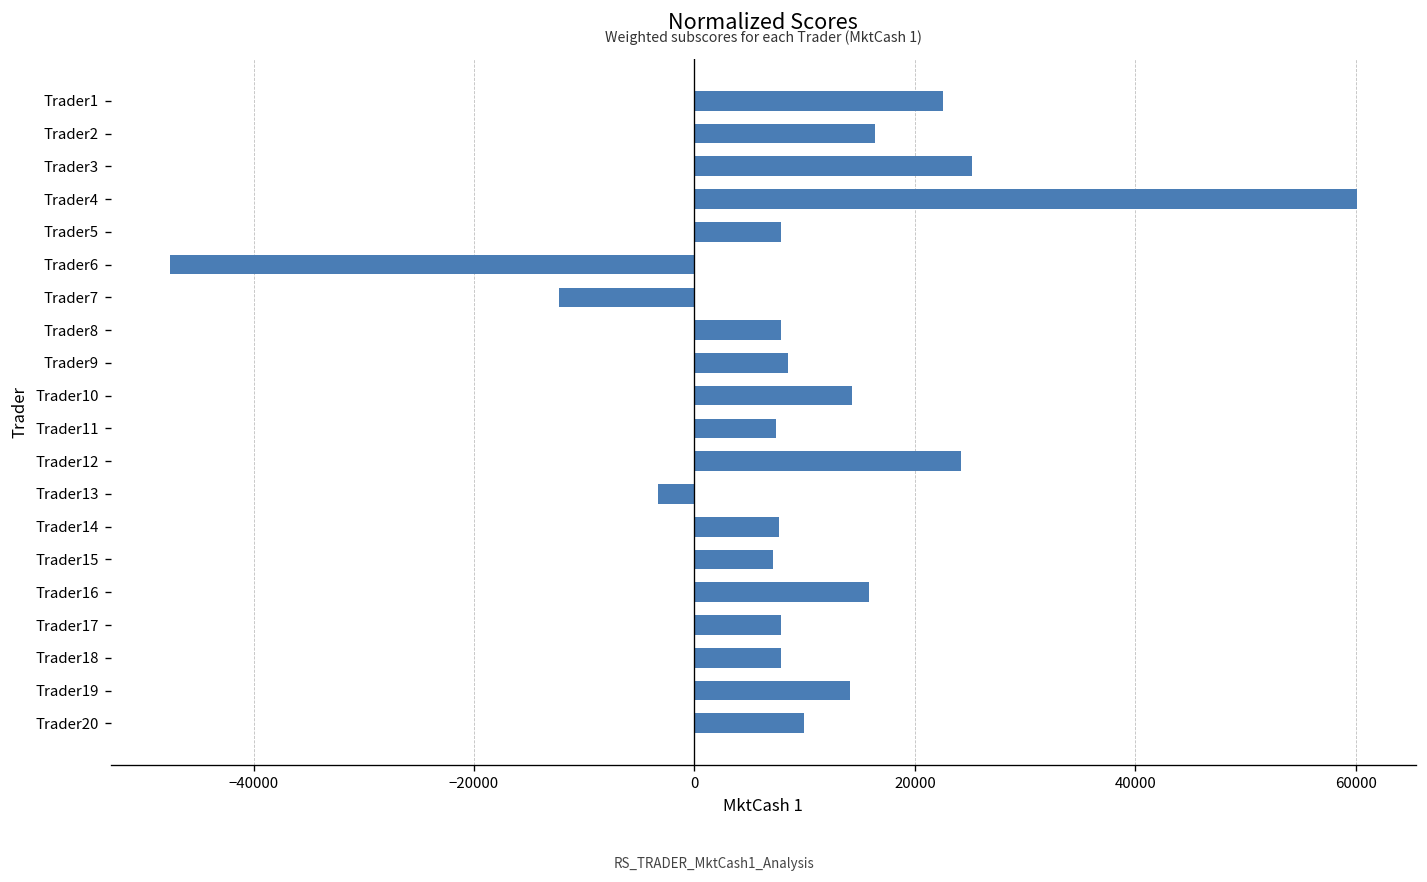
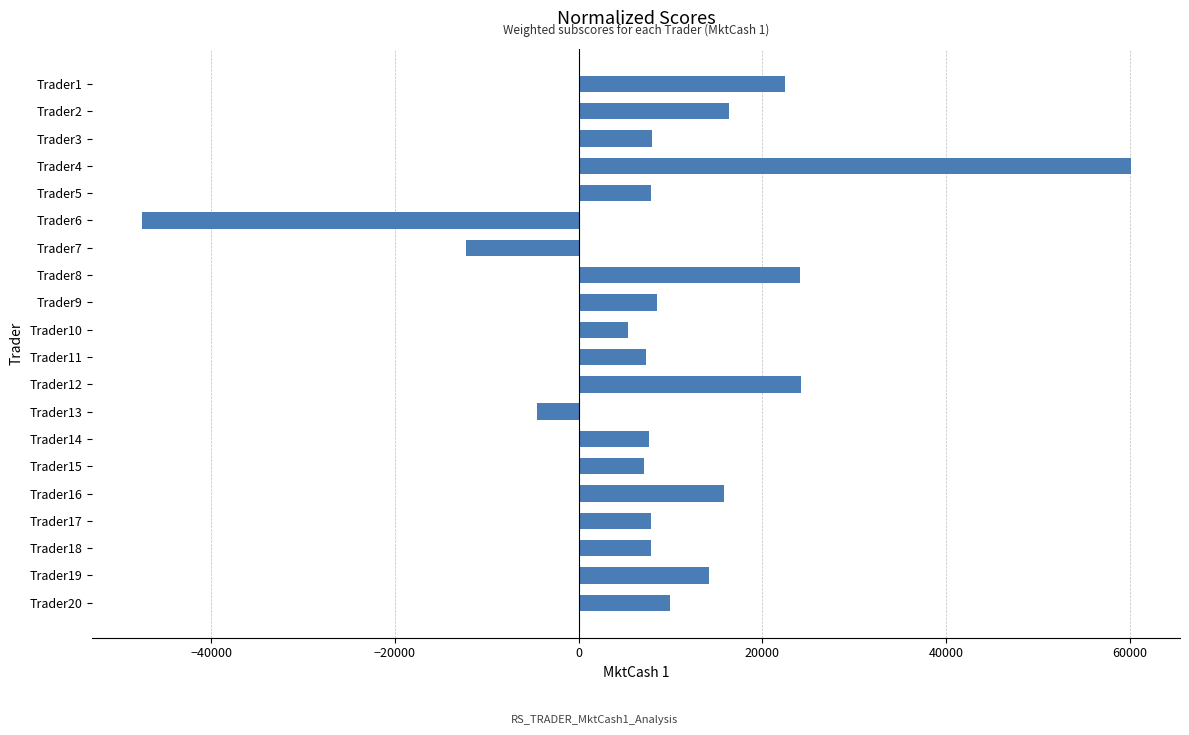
  {
    "Trader1": 23000,
    "Trader2": 16000,
-   "Trader3": 25000,
+   "Trader3": 8000,
    "Trader4": 60000,
    "Trader5": 8000,
    "Trader6": -48000,
    "Trader7": -12000,
-   "Trader8": 8000,
+   "Trader8": 24000,
    "Trader9": 9000,
-   "Trader10": 14000,
+   "Trader10": 5000,
    "Trader11": 7000,
    "Trader12": 24000,
-   "Trader13": -3000,
+   "Trader13": -5000,
    "Trader14": 8000,
    "Trader15": 7000,
    "Trader16": 16000,
    "Trader17": 8000,
    "Trader18": 8000,
    "Trader19": 14000,
    "Trader20": 10000
  }
